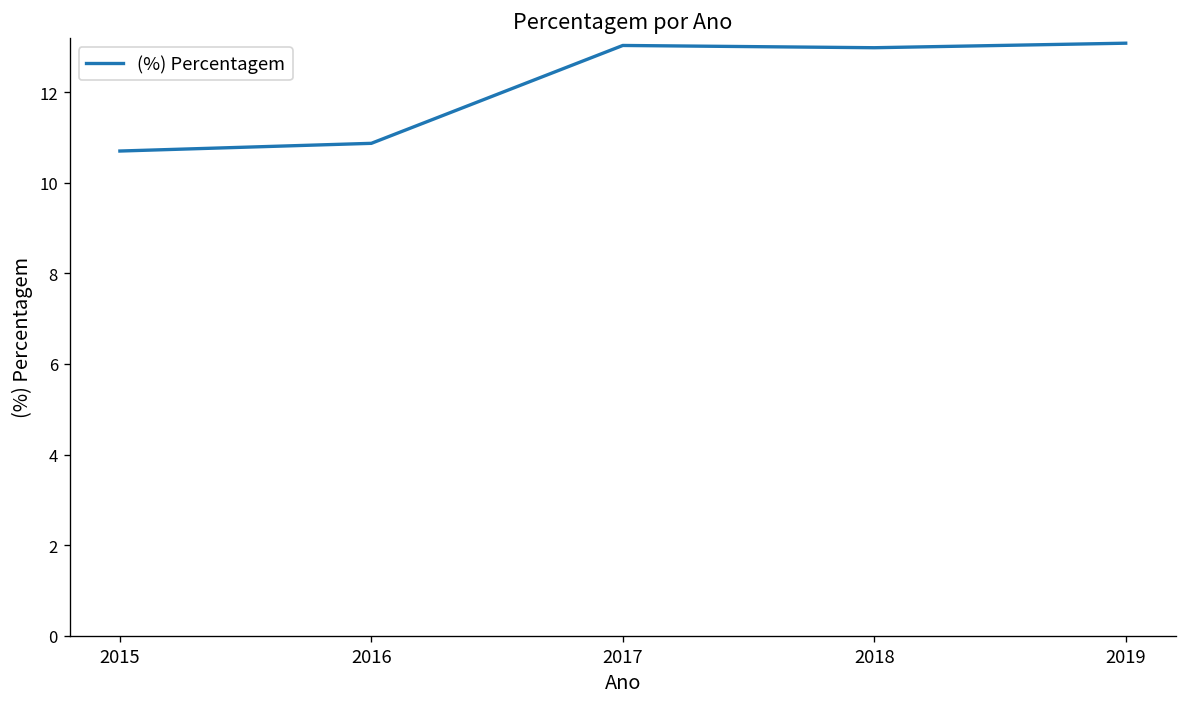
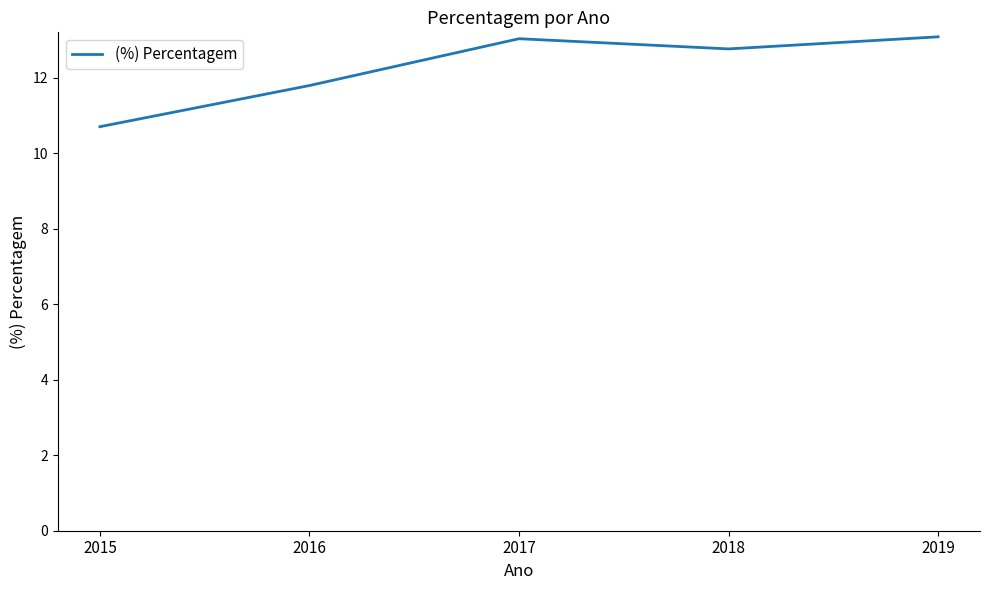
  {
    "2015": 10.7,
-   "2016": 10.9,
+   "2016": 11.8,
    "2017": 13.0,
-   "2018": 13.0,
+   "2018": 12.8,
    "2019": 13.1
  }
